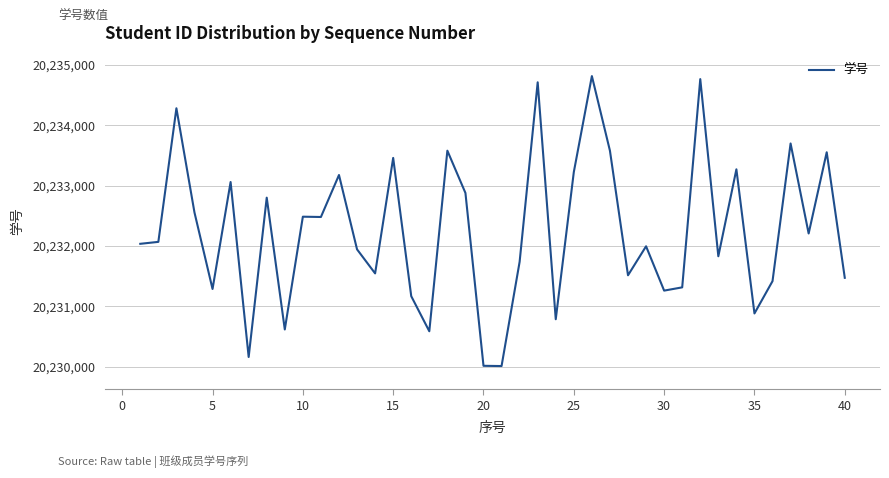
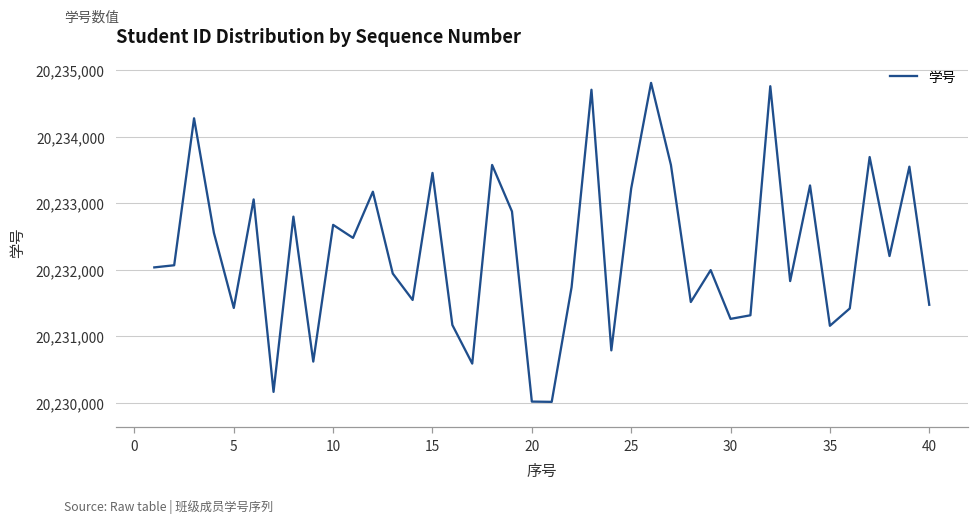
  {
-   "5": "20,231,300",
-   "10": "20,232,500",
+   "5": "20,231,400",
+   "10": "20,232,700",
    "15": "20,233,500",
    "20": "20,230,000",
    "25": "20,233,200",
    "30": "20,231,300",
-   "35": "20,230,900",
+   "35": "20,231,200",
    "40": "20,231,500"
  }
